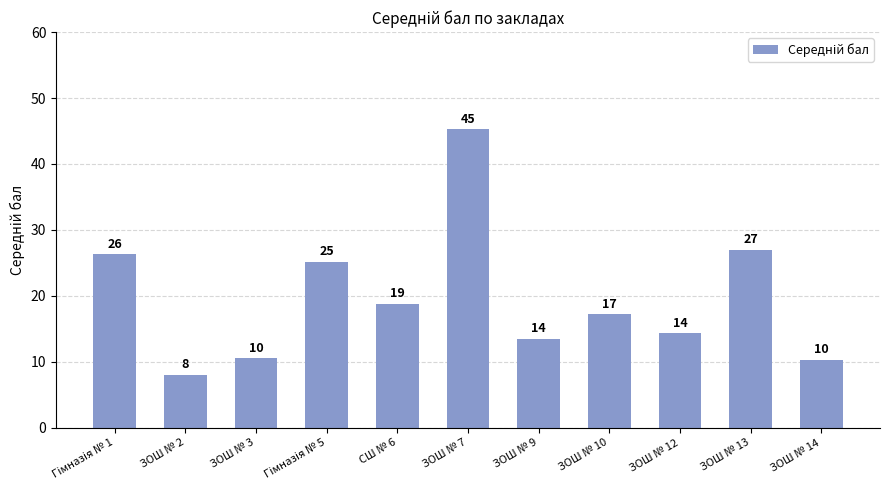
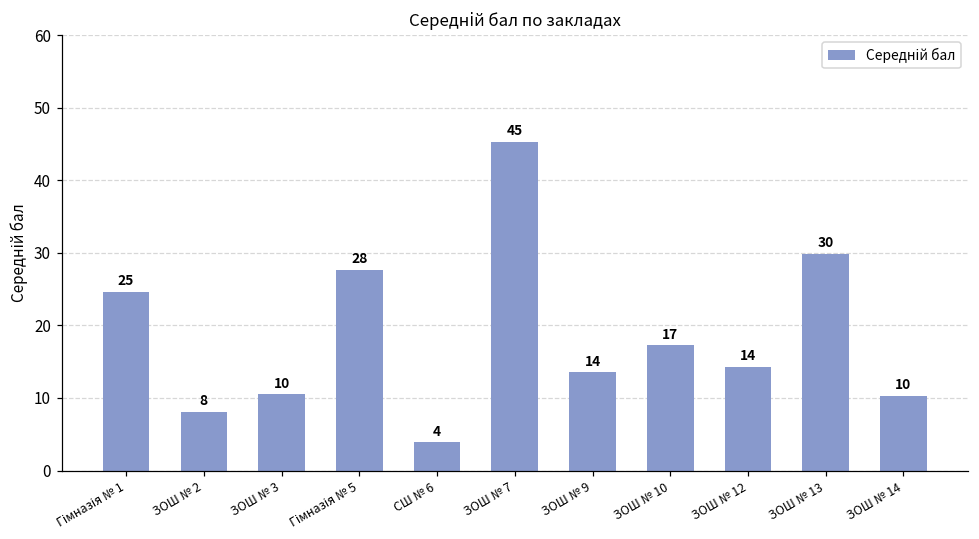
  {
-   "Гімназія № 1": 26,
+   "Гімназія № 1": 25,
    "ЗОШ № 2": 8,
    "ЗОШ № 3": 10,
-   "Гімназія № 5": 25,
-   "СШ № 6": 19,
+   "Гімназія № 5": 28,
+   "СШ № 6": 4,
    "ЗОШ № 7": 45,
    "ЗОШ № 9": 14,
    "ЗОШ № 10": 17,
    "ЗОШ № 12": 14,
-   "ЗОШ № 13": 27,
+   "ЗОШ № 13": 30,
    "ЗОШ № 14": 10
  }
